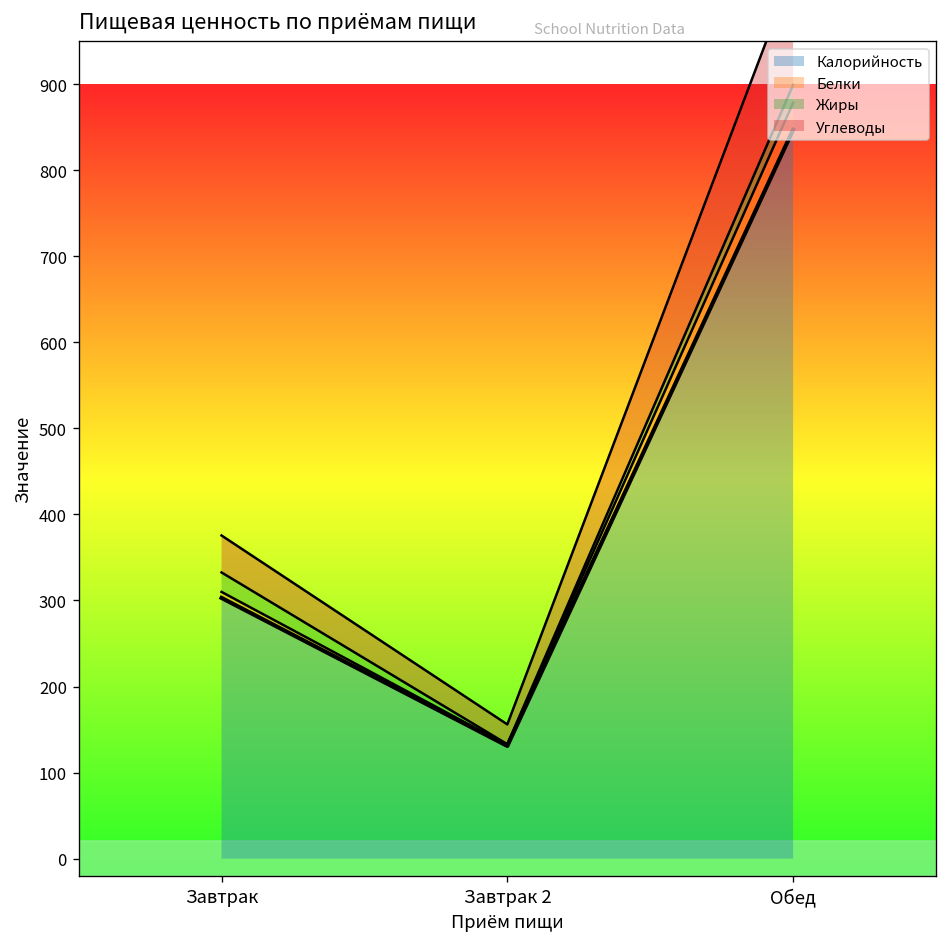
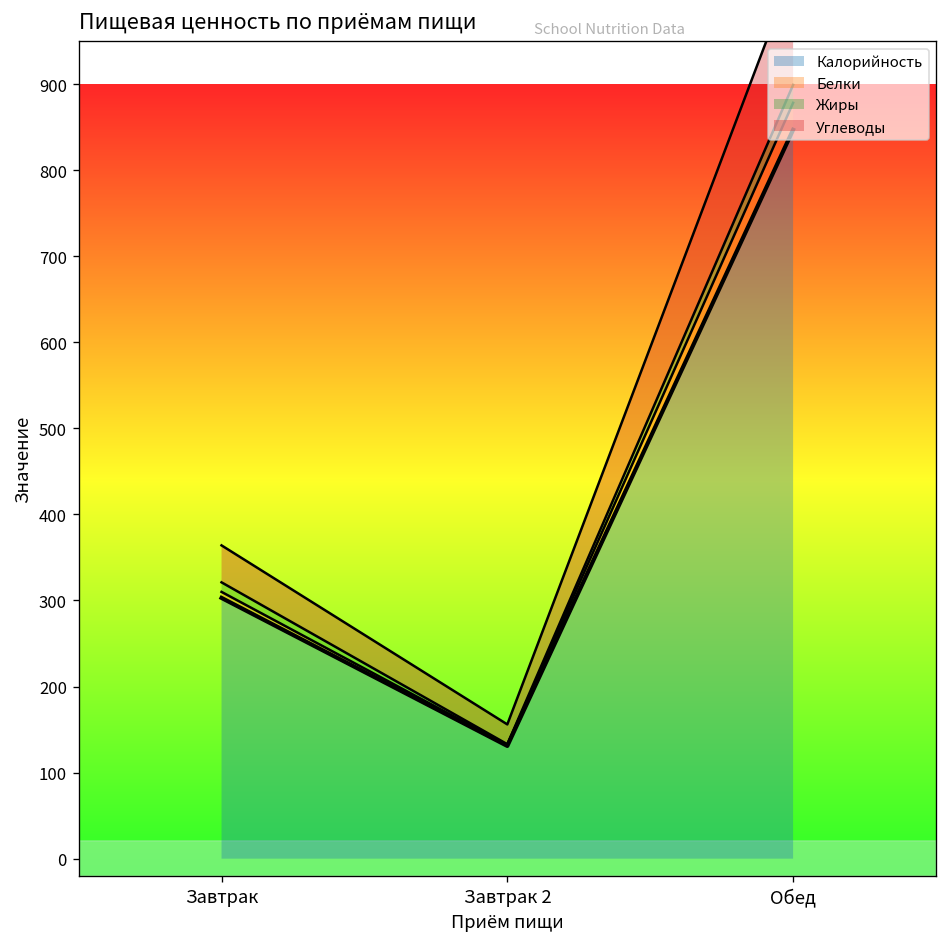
  {
    "Калорийность": {
      "Завтрак": 300
    },
    "Жиры": {
-     "Завтрак": 20
+     "Завтрак": 10
    }
  }
